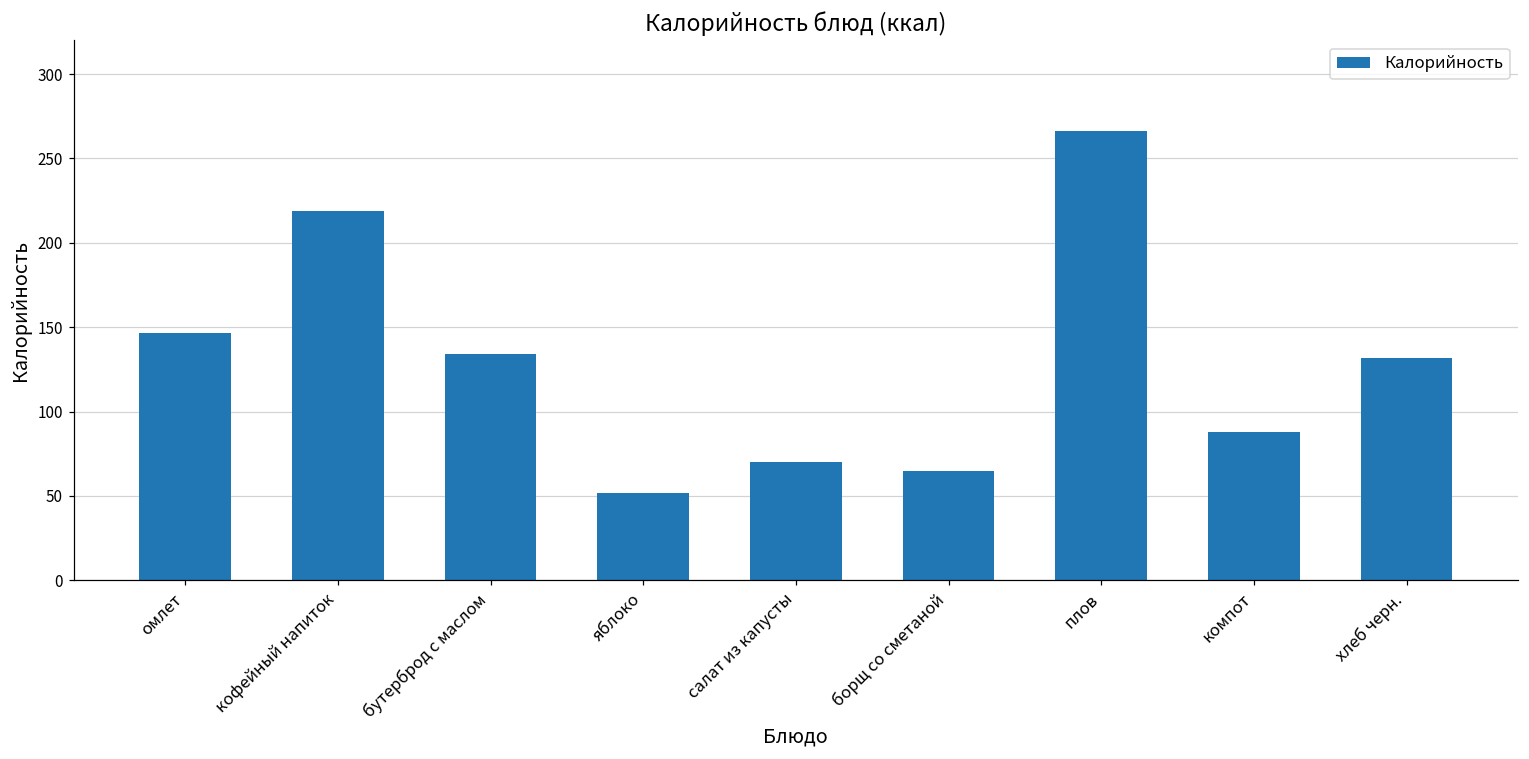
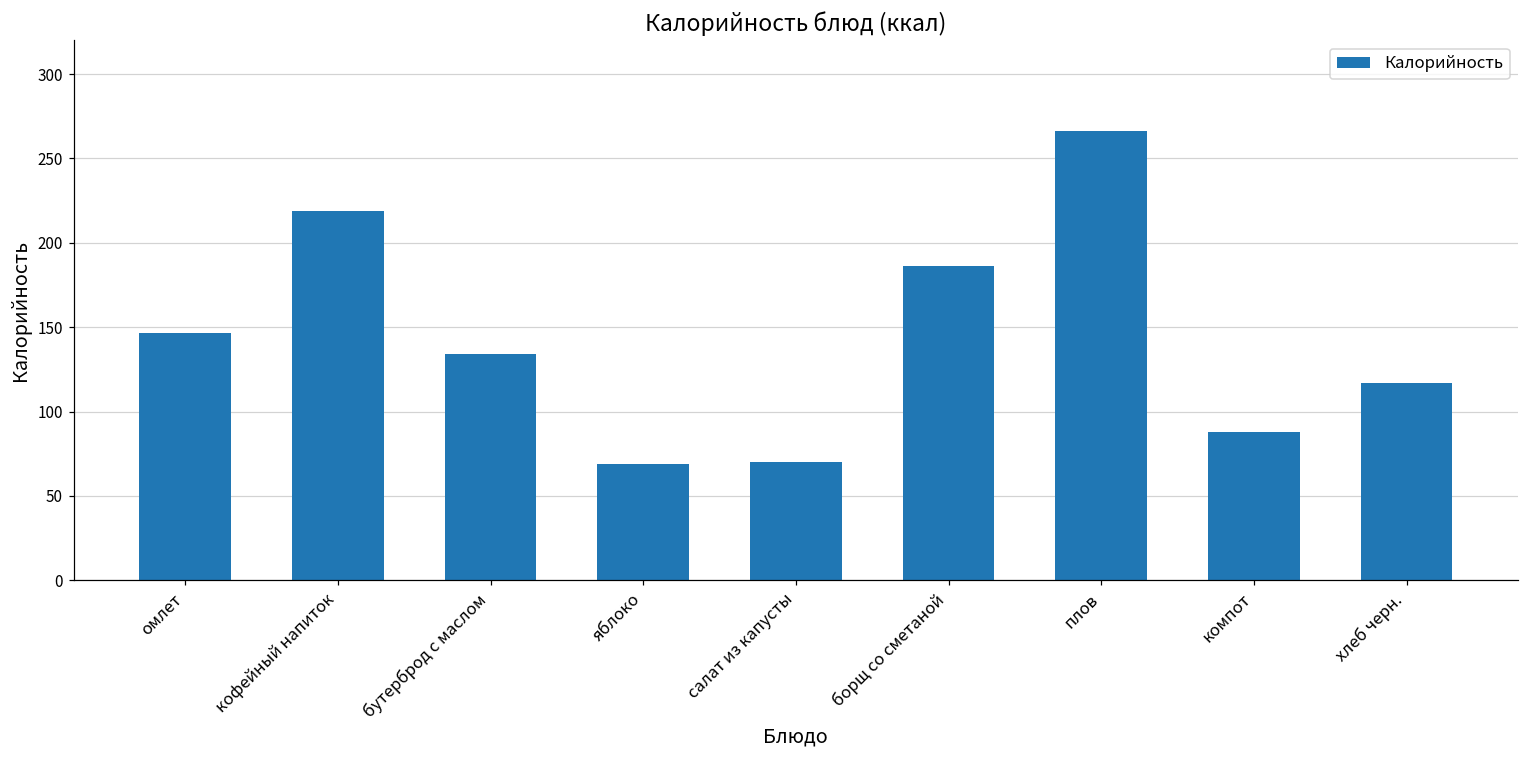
  {
    "омлет": 146,
    "кофейный напиток": 219,
    "бутерброд с маслом": 134,
-   "яблоко": 52,
+   "яблоко": 69,
    "салат из капусты": 70,
-   "борщ со сметаной": 65,
+   "борщ со сметаной": 186,
    "плов": 266,
    "компот": 88,
-   "хлеб черн.": 132
+   "хлеб черн.": 117
  }
